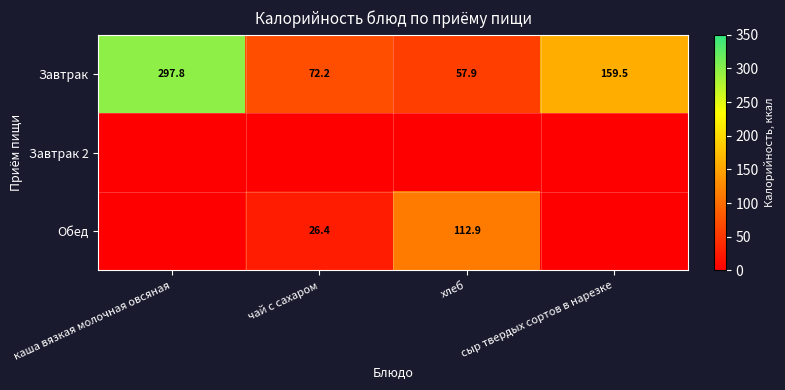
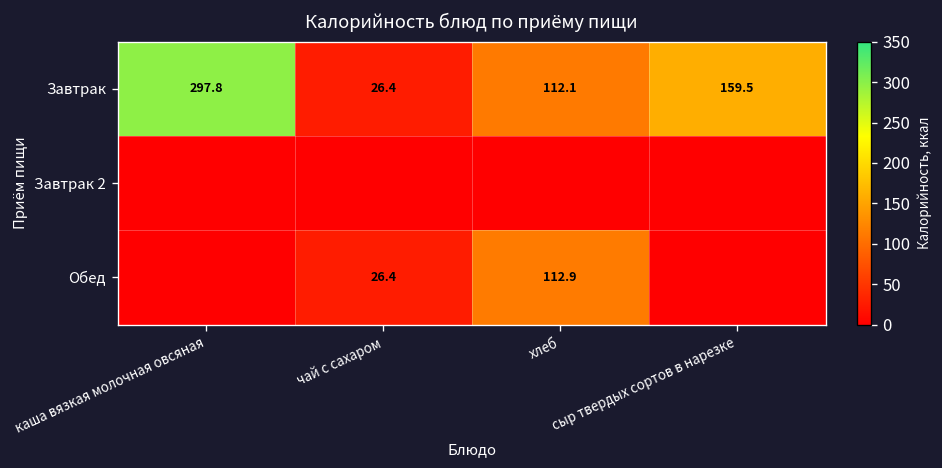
  {
    "Завтрак": {
      "каша вязкая молочная овсяная": 297.8,
-     "чай с сахаром": 72.2,
-     "хлеб": 57.9,
+     "чай с сахаром": 26.4,
+     "хлеб": 112.1,
      "сыр твердых сортов в нарезке": 159.5
    },
    "Обед": {
      "чай с сахаром": 26.4,
      "хлеб": 112.9
    }
  }
